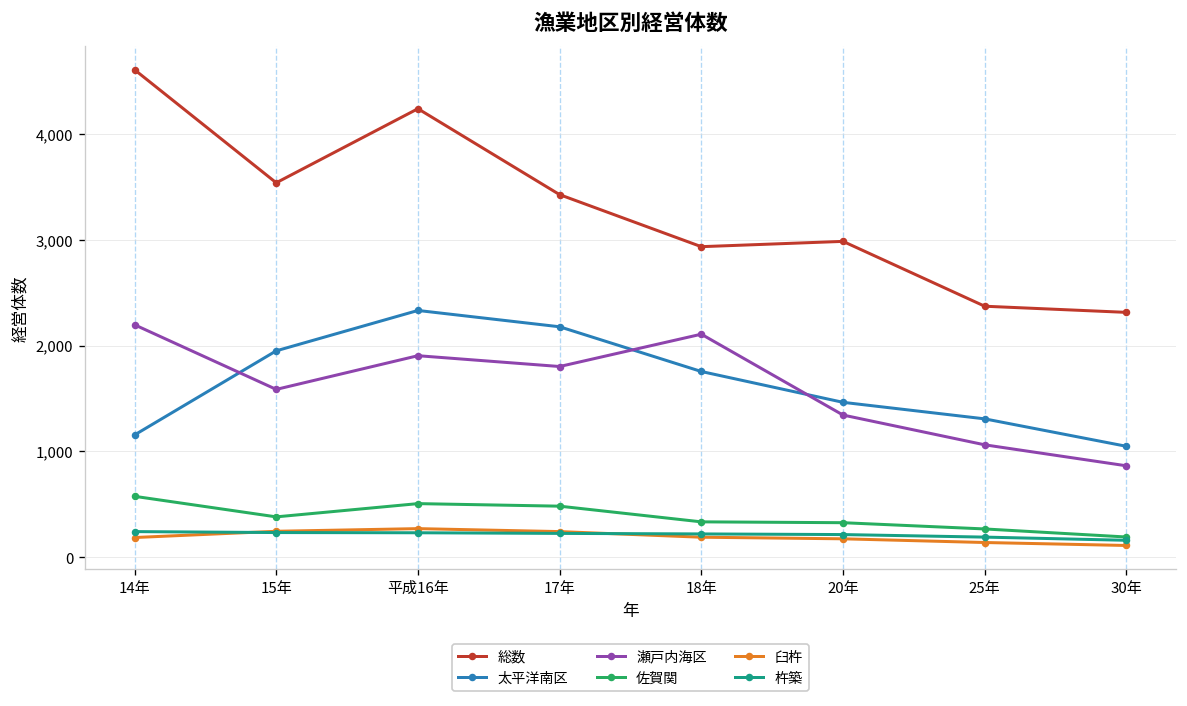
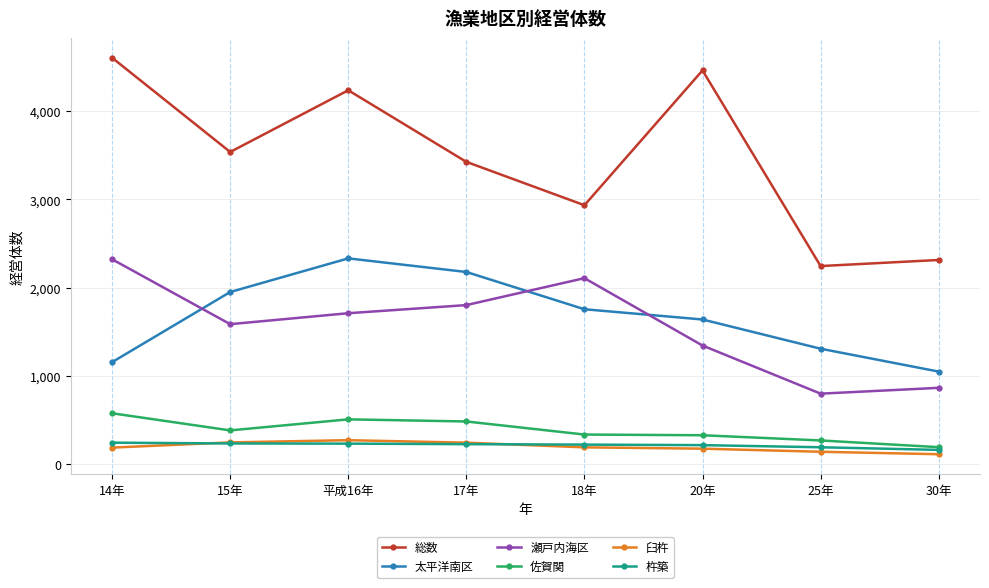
  {
    "総数": {
      "14年": "4,600",
      "15年": "3,500",
      "平成16年": "4,200",
      "17年": "3,400",
      "18年": "2,900",
-     "20年": "3,000",
-     "25年": "2,400",
+     "20年": "4,500",
+     "25年": "2,200",
      "30年": "2,300"
    },
    "太平洋南区": {
      "14年": "1,200",
      "15年": "2,000",
      "平成16年": "2,300",
      "17年": "2,200",
      "18年": "1,800",
-     "20年": "1,500",
+     "20年": "1,600",
      "25年": "1,300",
      "30年": "1,000"
    },
    "瀬戸内海区": {
-     "14年": "2,200",
+     "14年": "2,300",
      "15年": "1,600",
-     "平成16年": "1,900",
+     "平成16年": "1,700",
      "17年": "1,800",
      "18年": "2,100",
      "20年": "1,300",
-     "25年": "1,100",
+     "25年": "800",
      "30年": "900"
    },
    "臼杵": {
      "14年": "200",
      "平成16年": "300",
      "18年": "200",
      "20年": "200",
      "25年": "100",
      "30年": "100"
    }
  }
